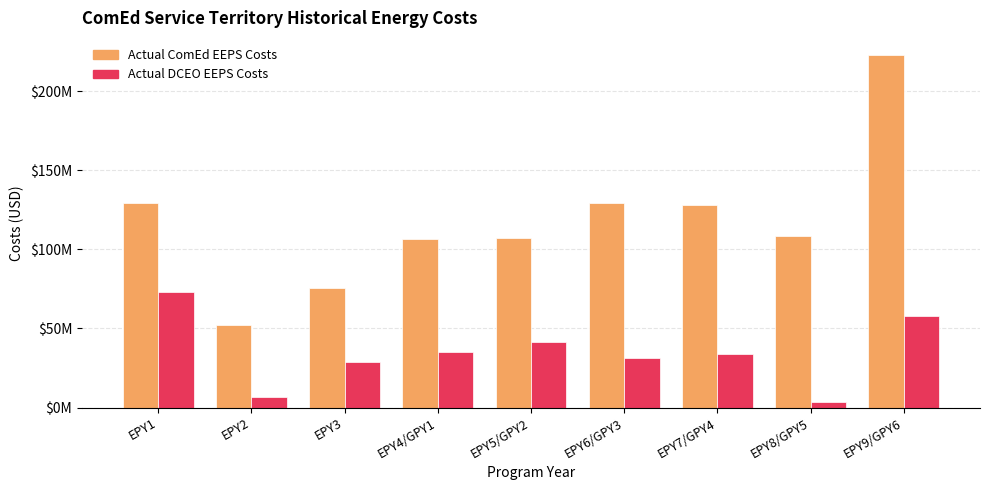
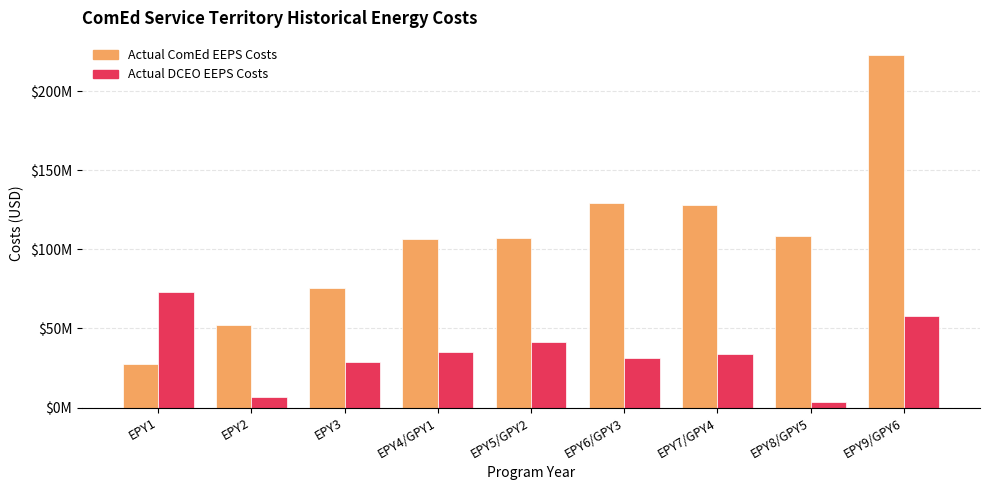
  {
    "Actual ComEd EEPS Costs": {
-     "EPY1": "$130000000",
+     "EPY1": "$27000000",
      "EPY2": "$52000000",
      "EPY3": "$76000000",
      "EPY4/GPY1": "$106000000",
      "EPY5/GPY2": "$107000000",
      "EPY6/GPY3": "$129000000",
      "EPY7/GPY4": "$128000000",
      "EPY8/GPY5": "$108000000",
      "EPY9/GPY6": "$222000000"
    },
    "Actual DCEO EEPS Costs": {
      "EPY1": "$73000000",
      "EPY2": "$6000000",
      "EPY3": "$29000000",
      "EPY4/GPY1": "$35000000",
      "EPY5/GPY2": "$41000000",
      "EPY6/GPY3": "$32000000",
      "EPY7/GPY4": "$34000000",
      "EPY8/GPY5": "$4000000",
      "EPY9/GPY6": "$58000000"
    }
  }
